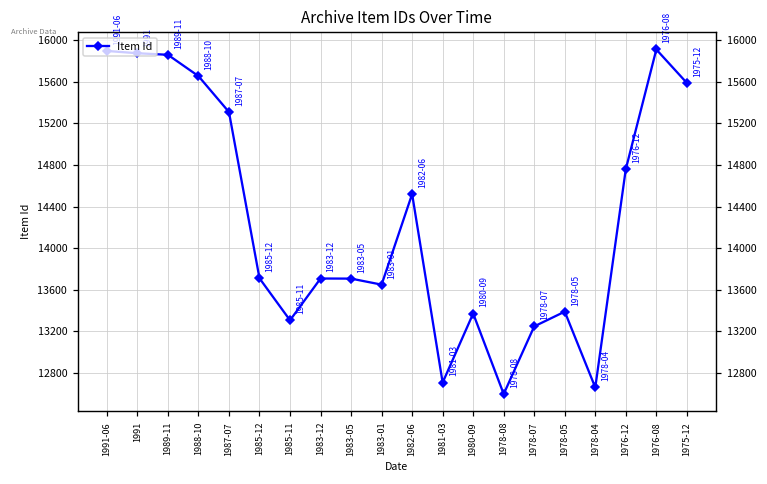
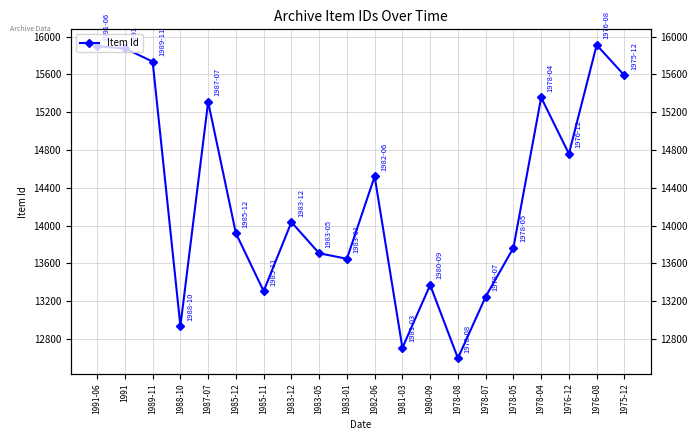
  {
-   "1989-11": 15900,
-   "1988-10": 15700,
-   "1985-12": 13700,
-   "1983-12": 13700,
-   "1978-05": 13400,
-   "1978-04": 12700
+   "1989-11": 15700,
+   "1988-10": 12900,
+   "1985-12": 13900,
+   "1983-12": 14000,
+   "1978-05": 13800,
+   "1978-04": 15400
  }
